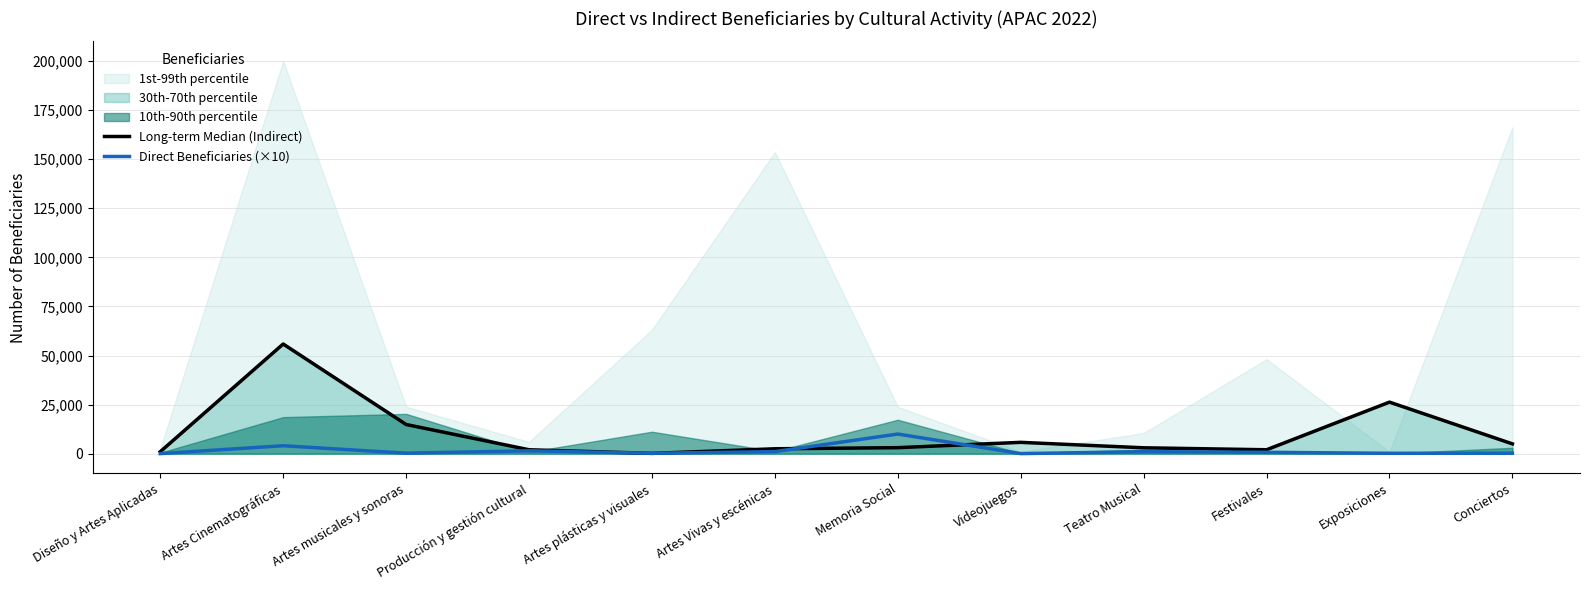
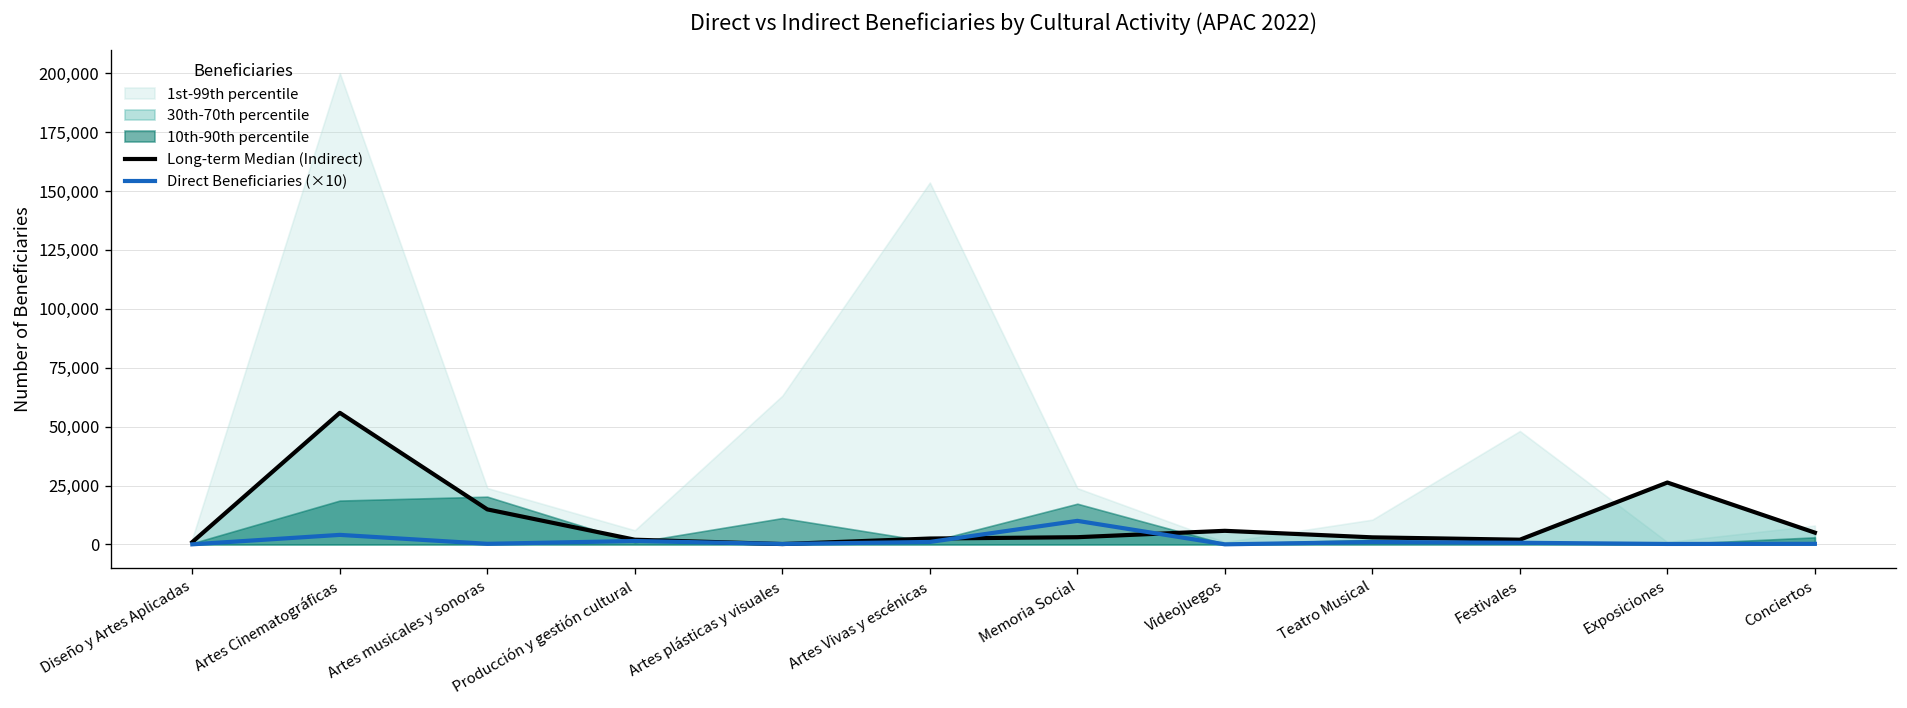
  {
    "1st-99th percentile": {
      "Diseño y Artes Aplicadas": "3,000",
      "Artes Cinematográficas": "200,000",
      "Artes musicales y sonoras": "24,000",
      "Producción y gestión cultural": "6,000",
      "Artes plásticas y visuales": "63,000",
      "Artes Vivas y escénicas": "154,000",
      "Memoria Social": "24,000",
      "Teatro Musical": "11,000",
      "Festivales": "48,000",
-     "Conciertos": "166,000"
+     "Conciertos": "8,000"
    },
    "30th-70th percentile": {
      "Artes Cinematográficas": "56,000",
      "Artes musicales y sonoras": "15,000",
      "Memoria Social": "3,000",
      "Videojuegos": "6,000",
      "Exposiciones": "26,000",
      "Conciertos": "5,000"
    },
    "Direct Beneficiaries (×10)": {
      "Artes Cinematográficas": "4,000",
      "Artes musicales y sonoras": "0",
      "Memoria Social": "10,000",
      "Conciertos": "0"
    },
    "10th-90th percentile": {
      "Artes Cinematográficas": "19,000",
      "Artes musicales y sonoras": "20,000",
      "Artes plásticas y visuales": "11,000",
      "Memoria Social": "17,000",
      "Conciertos": "3,000"
    }
  }
